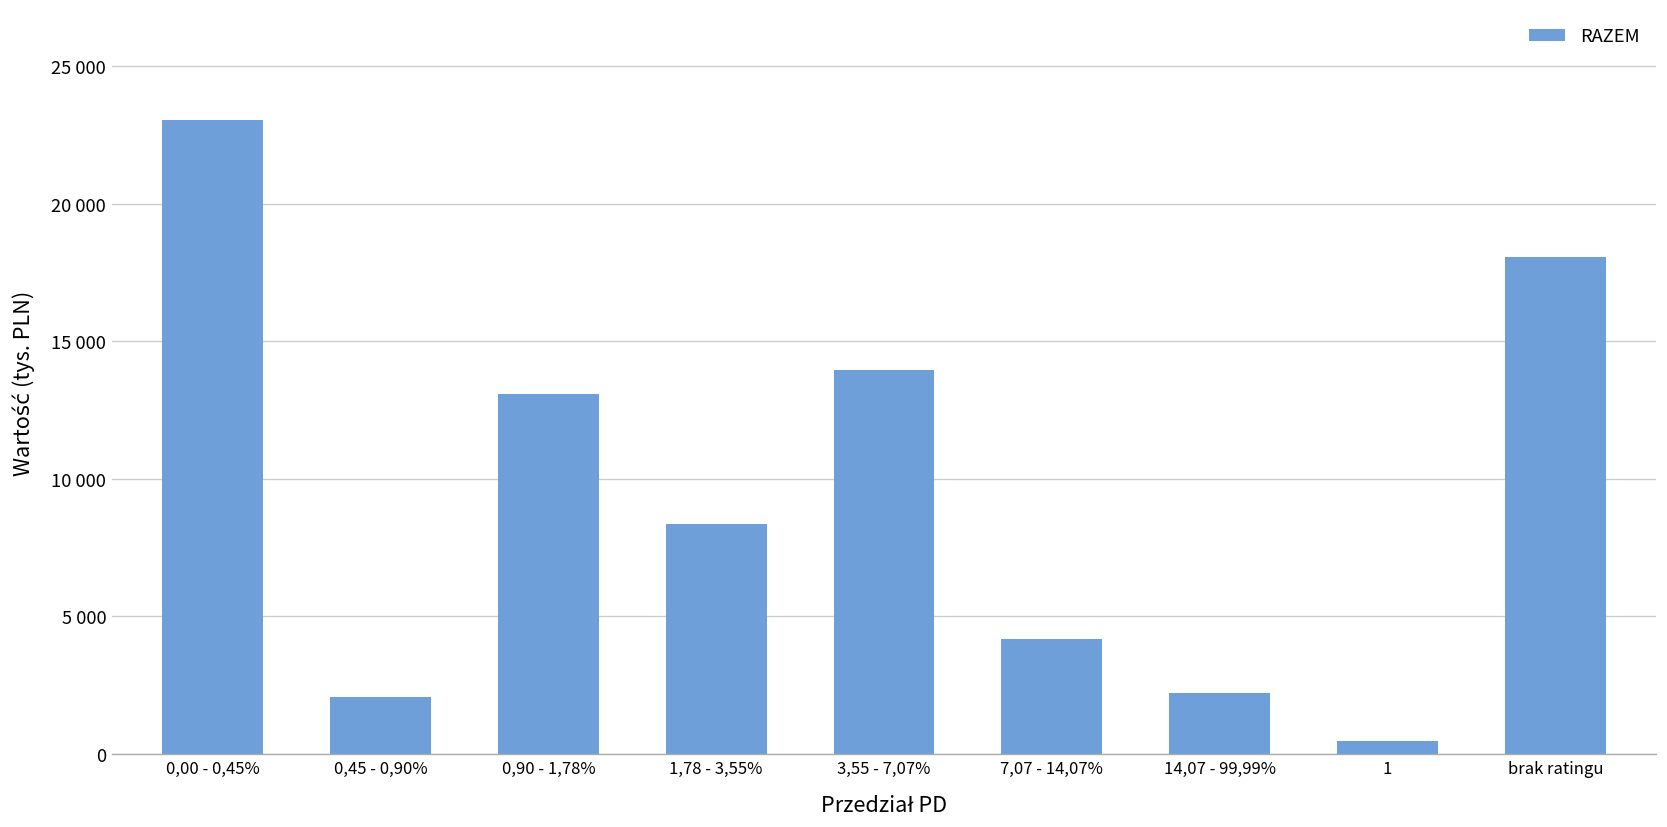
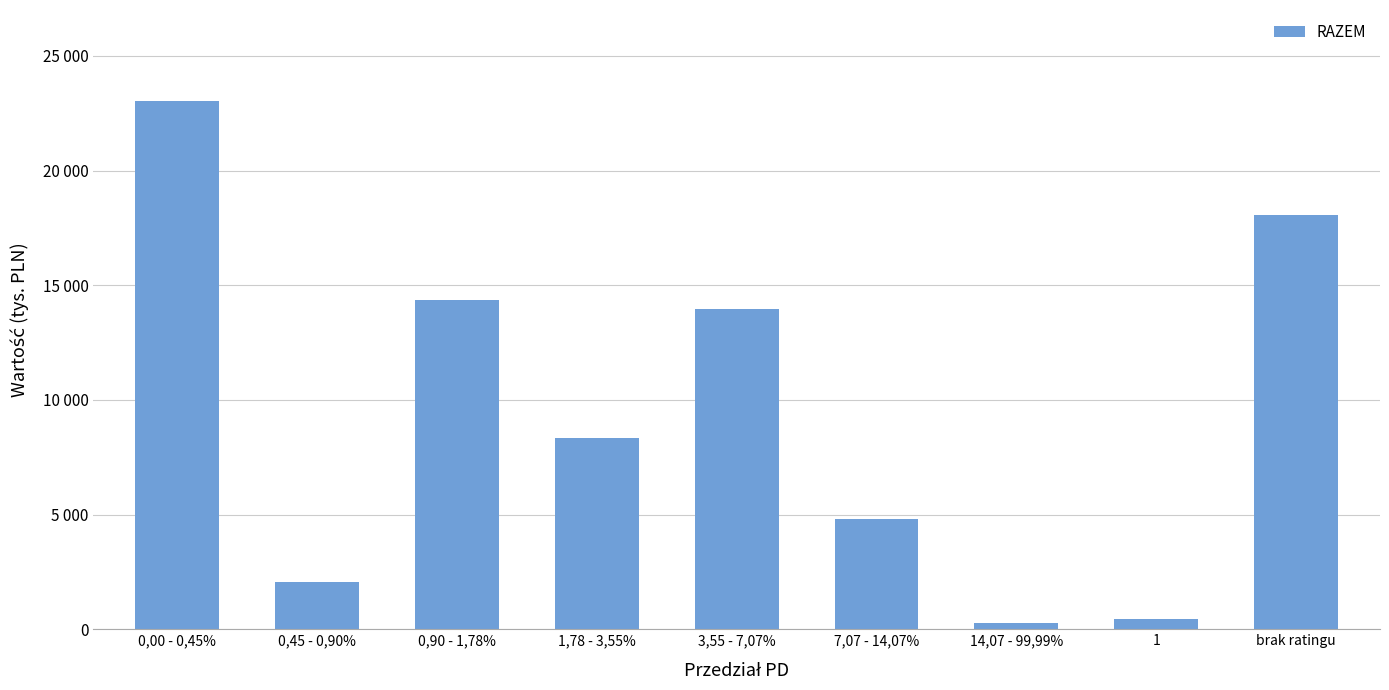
  {
    "0,00 - 0,45%": 23100,
    "0,45 - 0,90%": 2100,
-   "0,90 - 1,78%": 13100,
+   "0,90 - 1,78%": 14300,
    "1,78 - 3,55%": 8400,
    "3,55 - 7,07%": 14000,
-   "7,07 - 14,07%": 4200,
-   "14,07 - 99,99%": 2200,
+   "7,07 - 14,07%": 4800,
+   "14,07 - 99,99%": 300,
    "1": 500,
    "brak ratingu": 18100
  }
